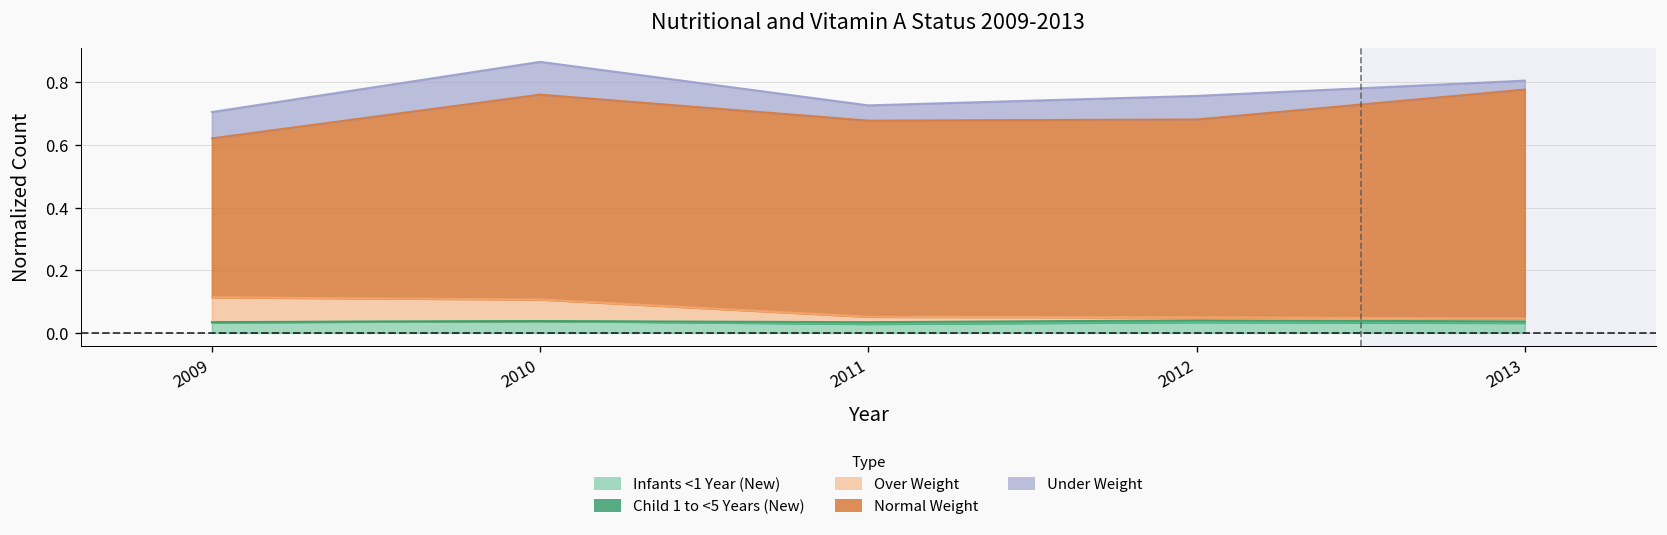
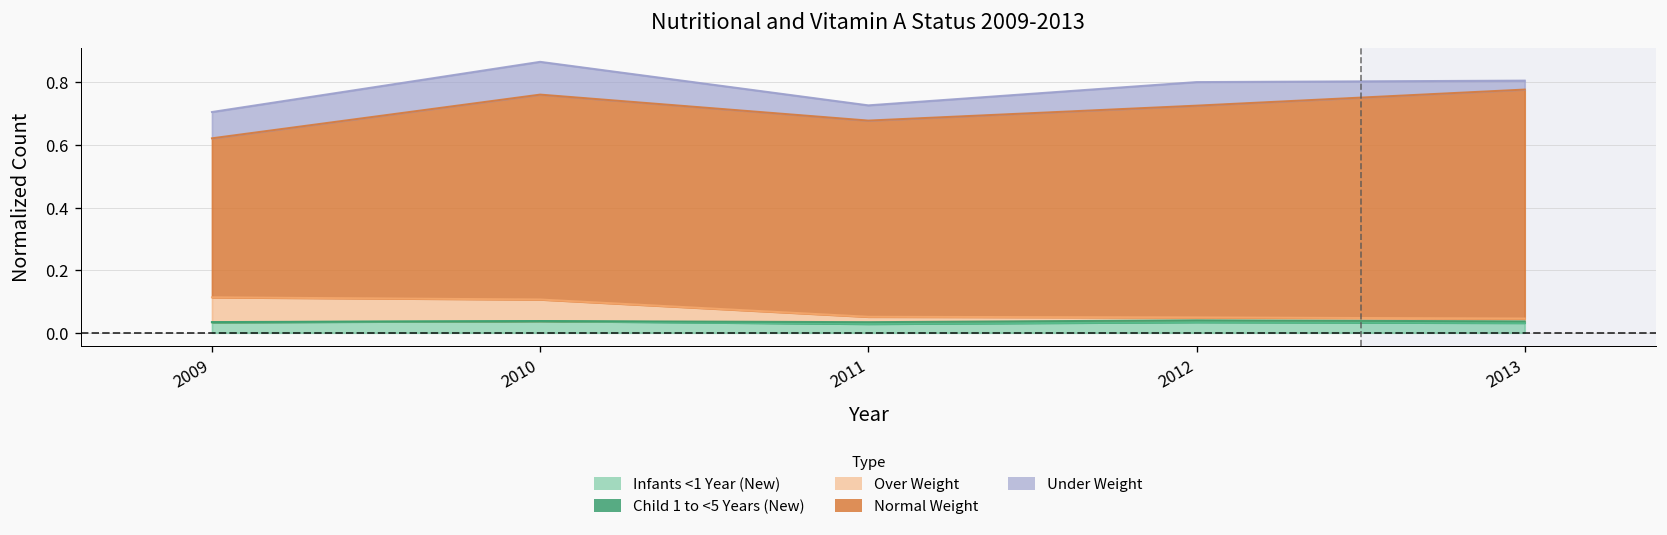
  {
    "Over Weight": {
      "2009": 0.08,
      "2010": 0.07,
      "2011": 0.02
    },
    "Normal Weight": {
      "2009": 0.51,
      "2010": 0.65,
      "2011": 0.63,
-     "2012": 0.63,
+     "2012": 0.68,
      "2013": 0.73
    },
    "Under Weight": {
      "2009": 0.08,
      "2010": 0.10,
      "2011": 0.05,
      "2012": 0.08,
      "2013": 0.03
    }
  }
